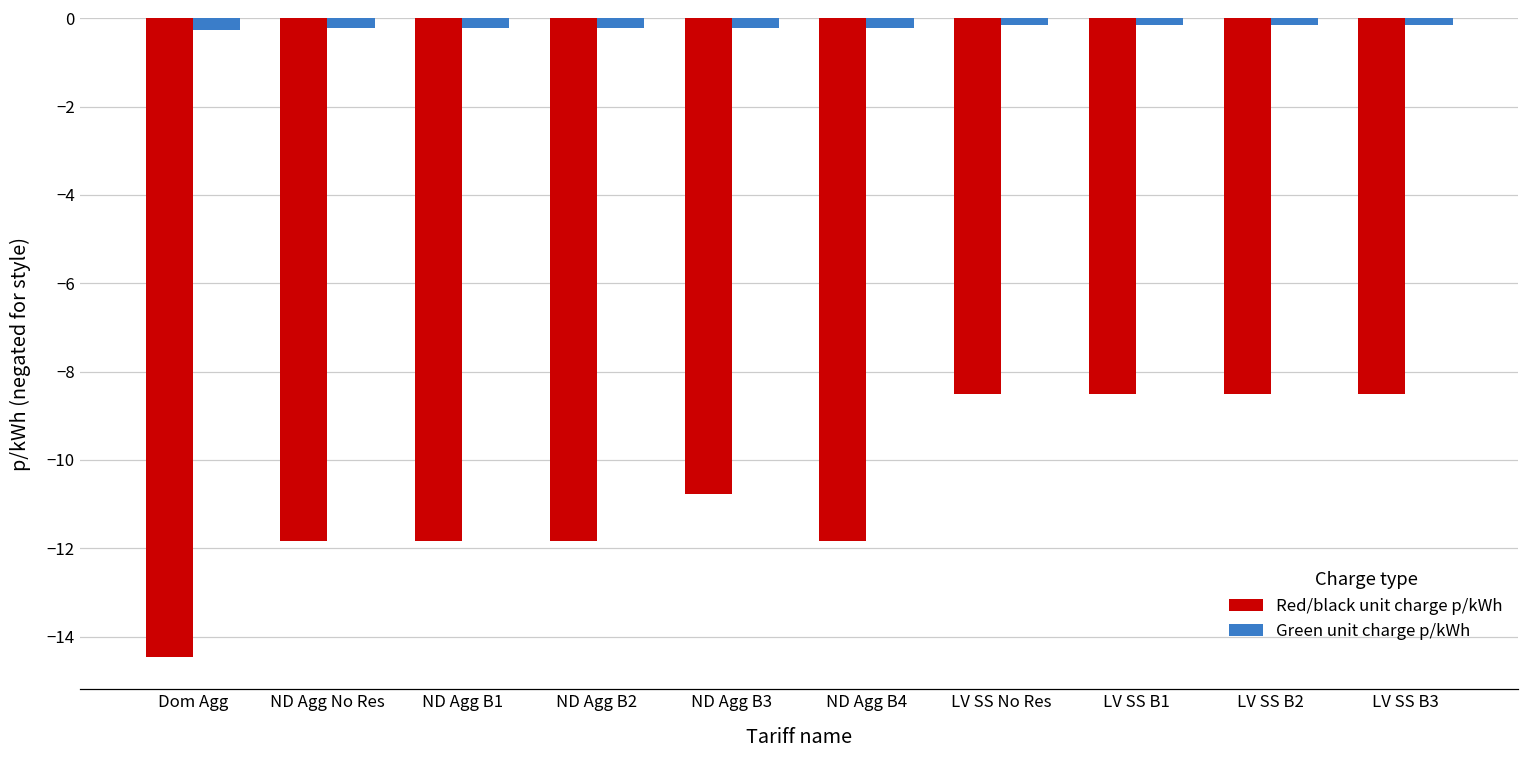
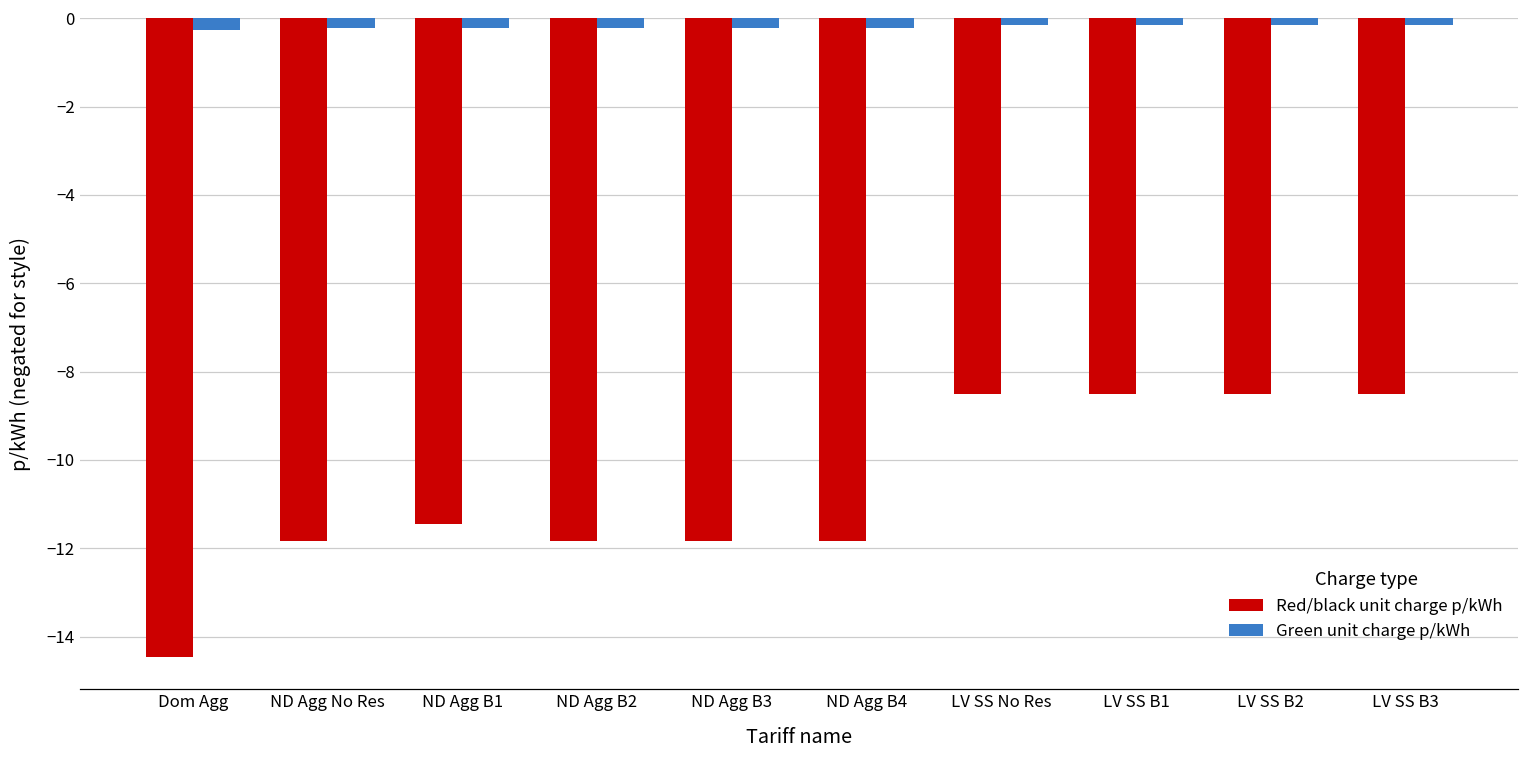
  {
    "Red/black unit charge p/kWh": {
      "Dom Agg": -14.5,
      "ND Agg No Res": -11.8,
-     "ND Agg B1": -11.8,
+     "ND Agg B1": -11.5,
      "ND Agg B2": -11.8,
-     "ND Agg B3": -10.8,
+     "ND Agg B3": -11.8,
      "ND Agg B4": -11.8,
      "LV SS No Res": -8.5,
      "LV SS B1": -8.5,
      "LV SS B2": -8.5,
      "LV SS B3": -8.5
    },
    "Green unit charge p/kWh": {
      "Dom Agg": -0.3,
      "ND Agg No Res": -0.2,
      "ND Agg B1": -0.2,
      "ND Agg B2": -0.2,
      "ND Agg B3": -0.2,
      "ND Agg B4": -0.2,
      "LV SS No Res": -0.1,
      "LV SS B1": -0.1,
      "LV SS B2": -0.1,
      "LV SS B3": -0.1
    }
  }
